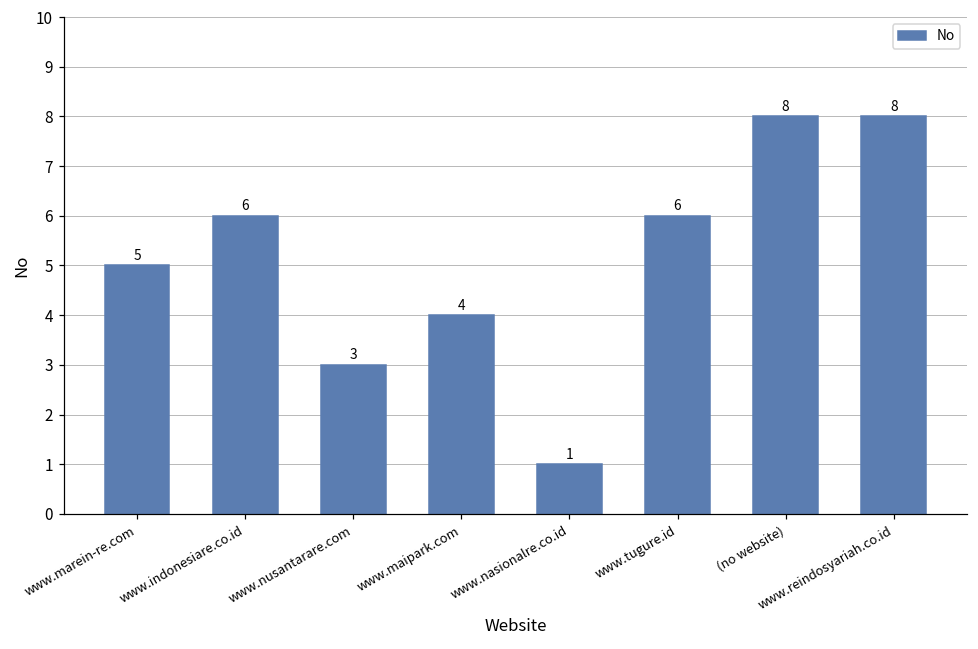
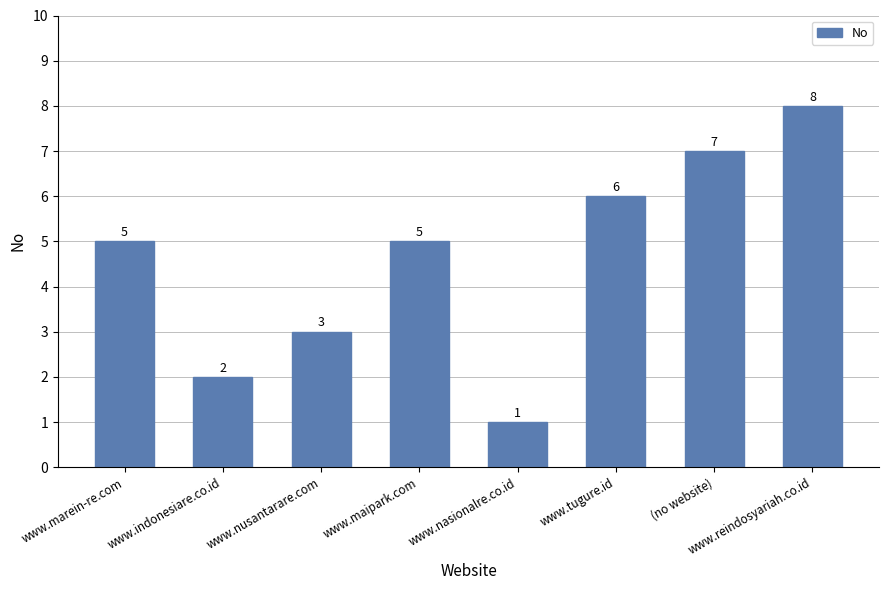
  {
    "www.marein-re.com": 5,
-   "www.indonesiare.co.id": 6,
+   "www.indonesiare.co.id": 2,
    "www.nusantarare.com": 3,
-   "www.maipark.com": 4,
+   "www.maipark.com": 5,
    "www.nasionalre.co.id": 1,
    "www.tugure.id": 6,
-   "(no website)": 8,
+   "(no website)": 7,
    "www.reindosyariah.co.id": 8
  }
